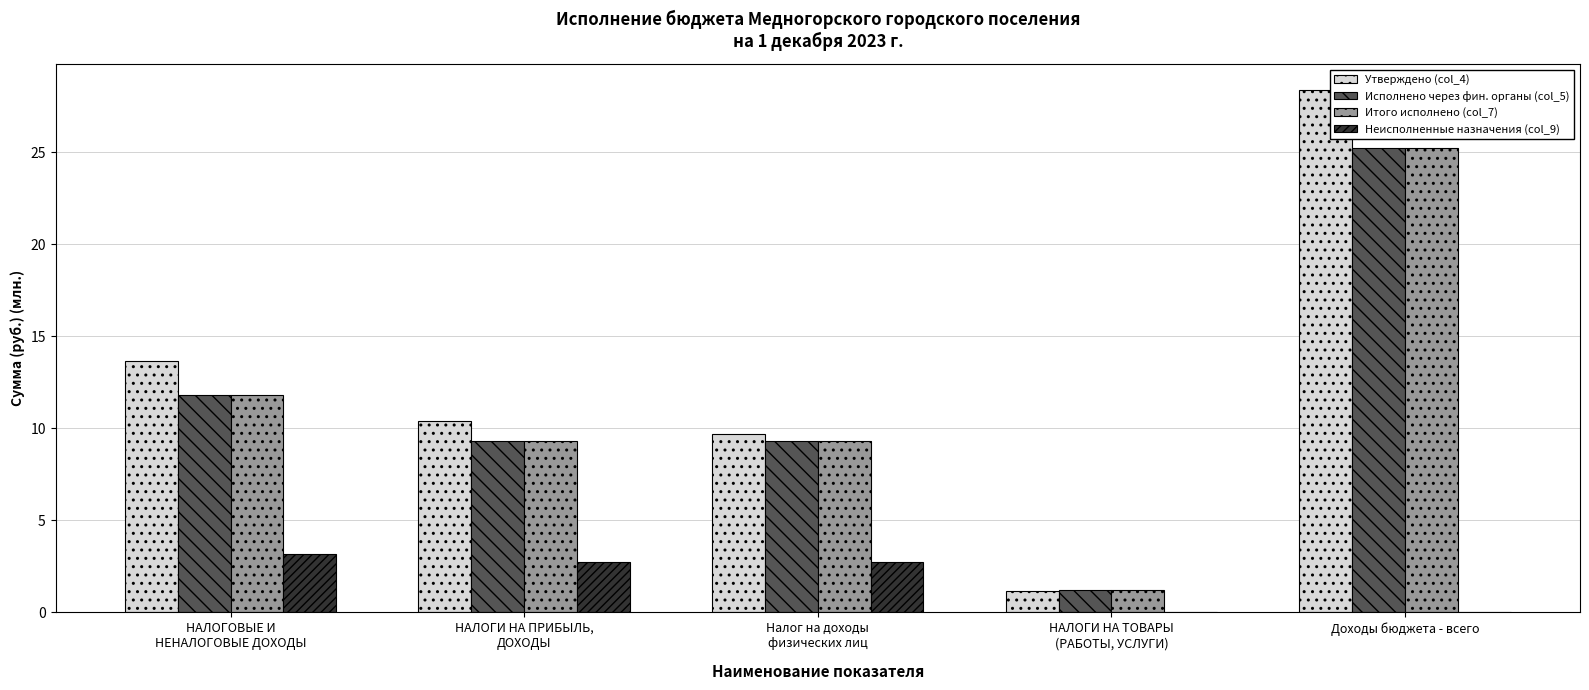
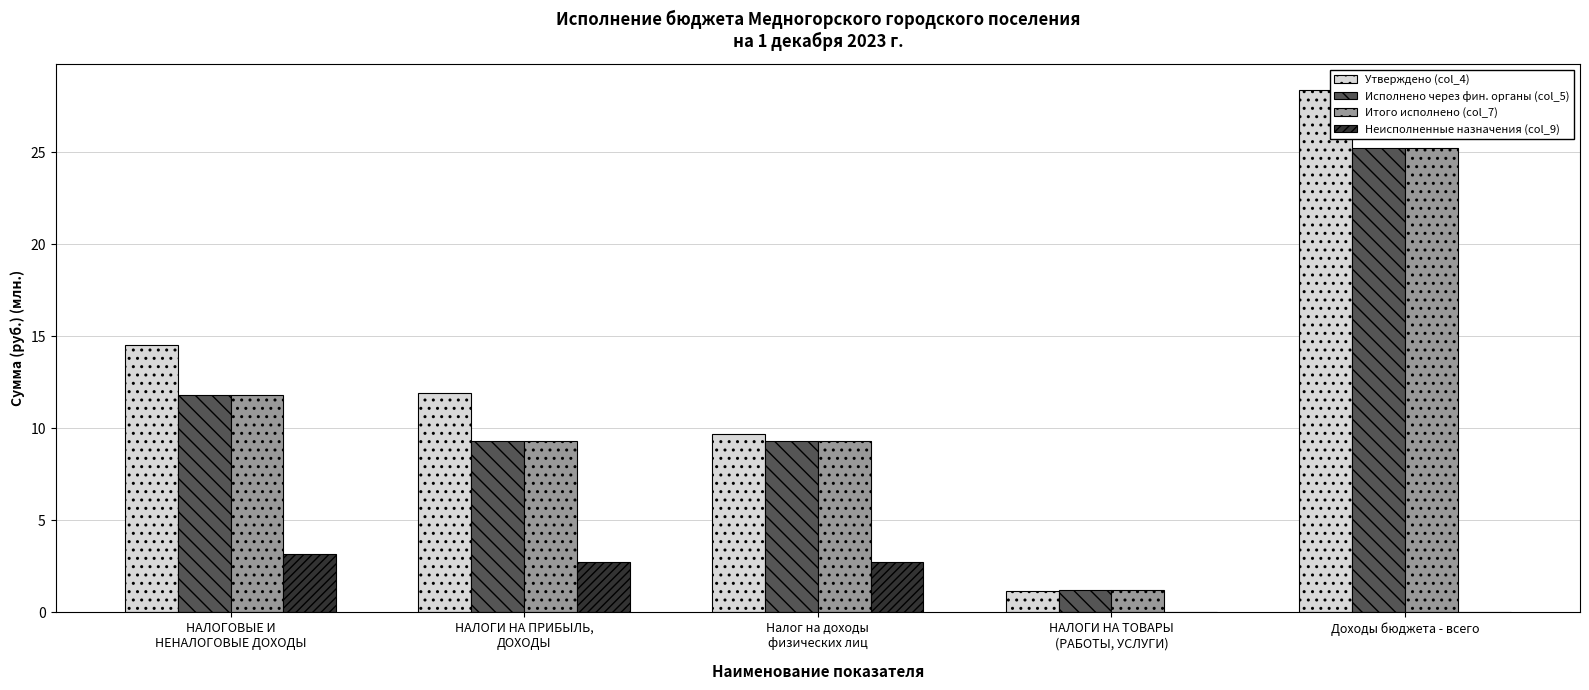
  {
    "Утверждено (col_4)": {
-     "НАЛОГОВЫЕ И НЕНАЛОГОВЫЕ ДОХОДЫ": 13.7,
-     "НАЛОГИ НА ПРИБЫЛЬ, ДОХОДЫ": 10.4,
+     "НАЛОГОВЫЕ И НЕНАЛОГОВЫЕ ДОХОДЫ": 14.5,
+     "НАЛОГИ НА ПРИБЫЛЬ, ДОХОДЫ": 11.9,
      "Налог на доходы физических лиц": 9.7,
      "НАЛОГИ НА ТОВАРЫ (РАБОТЫ, УСЛУГИ)": 1.2,
      "Доходы бюджета - всего": 28.4
    },
    "Итого исполнено (col_7)": {
      "НАЛОГОВЫЕ И НЕНАЛОГОВЫЕ ДОХОДЫ": 11.8,
      "НАЛОГИ НА ПРИБЫЛЬ, ДОХОДЫ": 9.3,
      "Налог на доходы физических лиц": 9.3,
      "НАЛОГИ НА ТОВАРЫ (РАБОТЫ, УСЛУГИ)": 1.2,
      "Доходы бюджета - всего": 25.2
    }
  }
